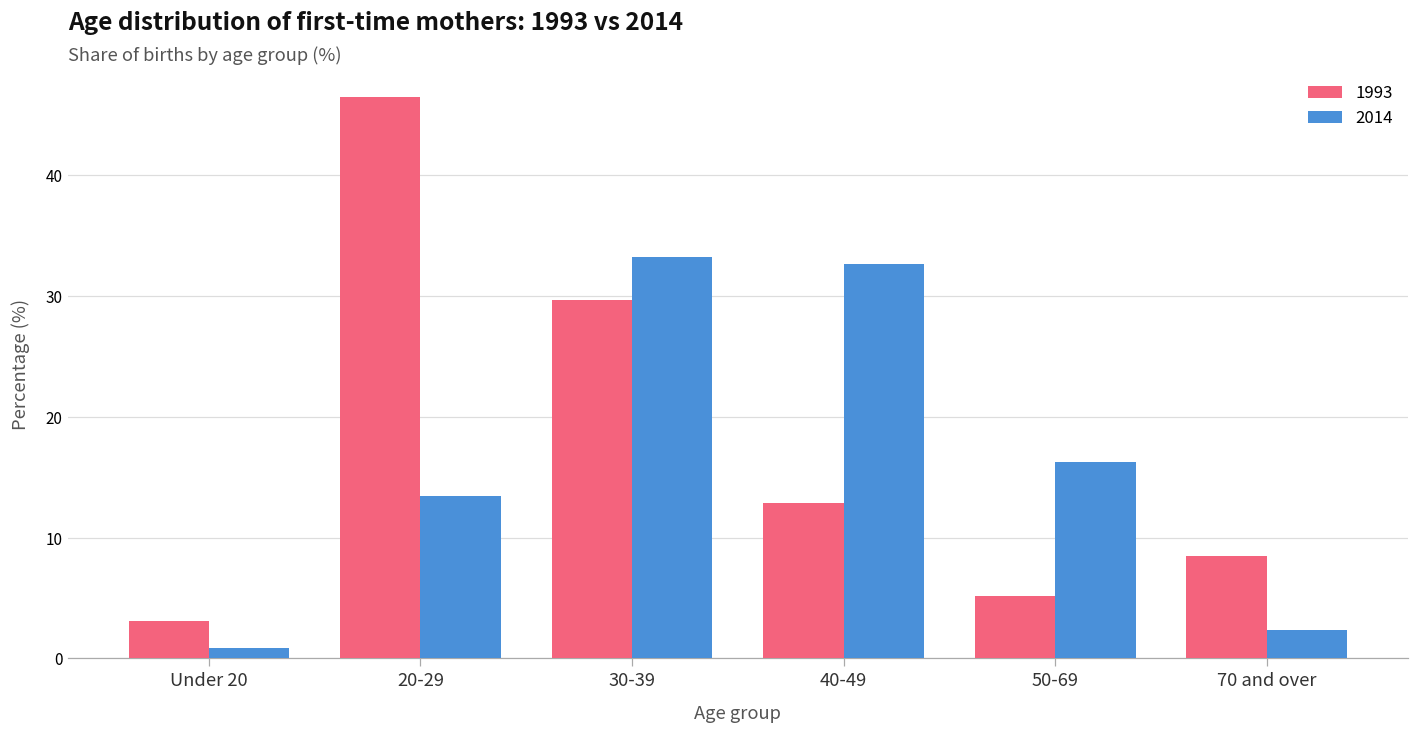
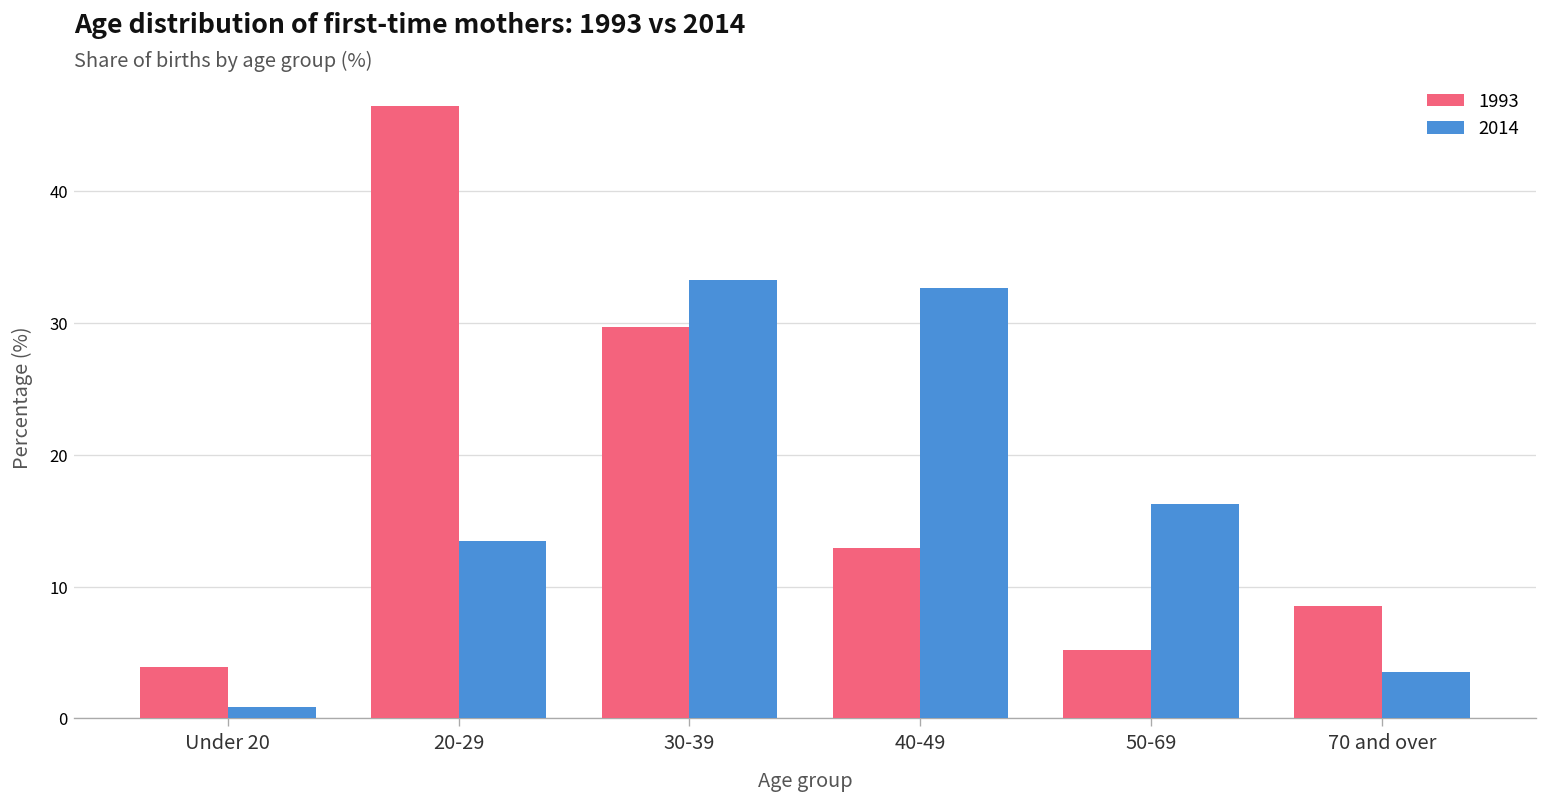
  {
    "1993": {
-     "Under 20": 3.1,
+     "Under 20": 3.9,
      "20-29": 46.5,
      "30-39": 29.7,
      "40-49": 12.9,
      "50-69": 5.2,
      "70 and over": 8.5
    },
    "2014": {
      "Under 20": 0.8,
      "20-29": 13.5,
      "30-39": 33.3,
      "40-49": 32.7,
      "50-69": 16.3,
-     "70 and over": 2.3
+     "70 and over": 3.5
    }
  }
